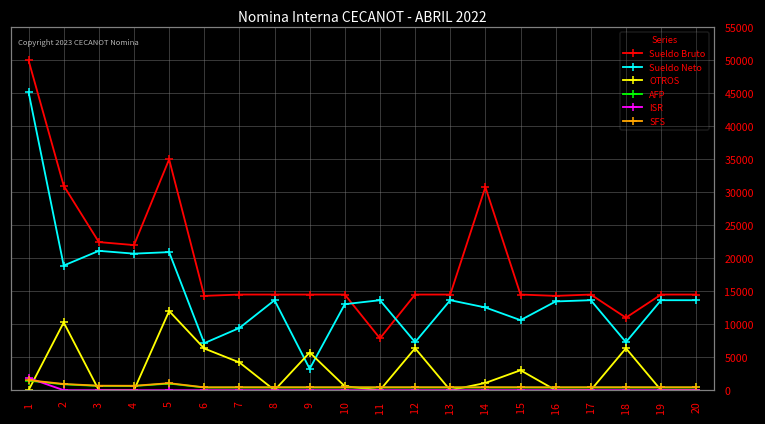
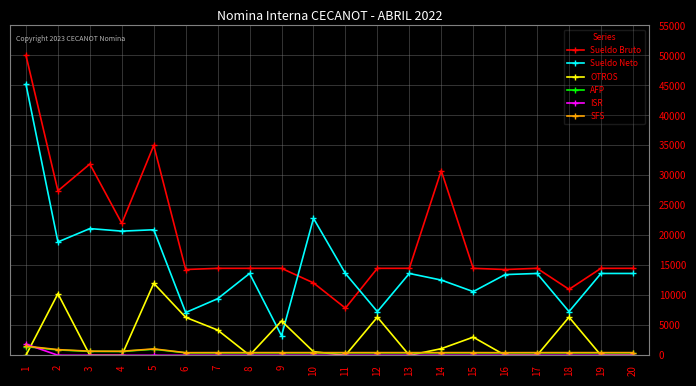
  {
    "Sueldo Bruto": {
-     "2": 31000,
-     "3": 22000,
+     "2": 27000,
+     "3": 32000,
      "4": 22000,
      "5": 35000,
      "6": 14000,
      "7": 15000,
      "8": 15000,
      "9": 15000,
-     "10": 15000,
+     "10": 12000,
      "11": 8000,
      "12": 15000,
      "13": 15000,
      "14": 31000,
      "15": 15000,
      "16": 14000,
      "17": 15000,
      "18": 11000,
      "19": 15000,
      "20": 15000
    },
    "Sueldo Neto": {
      "1": 45000,
      "2": 19000,
      "3": 21000,
      "4": 21000,
      "5": 21000,
      "6": 7000,
      "7": 9000,
      "8": 14000,
      "9": 3000,
-     "10": 13000,
+     "10": 23000,
      "11": 14000,
      "12": 7000,
      "13": 14000,
      "14": 13000,
      "15": 11000,
      "16": 13000,
      "17": 14000,
      "18": 7000,
      "19": 14000,
      "20": 14000
    },
    "OTROS": {
      "1": 0,
      "2": 10000,
      "5": 12000,
      "6": 6000,
      "7": 4000,
      "9": 6000,
      "12": 6000,
      "14": 1000,
      "15": 3000,
      "18": 6000
    },
    "ISR": {
      "2": 0,
      "5": 0
    }
  }
